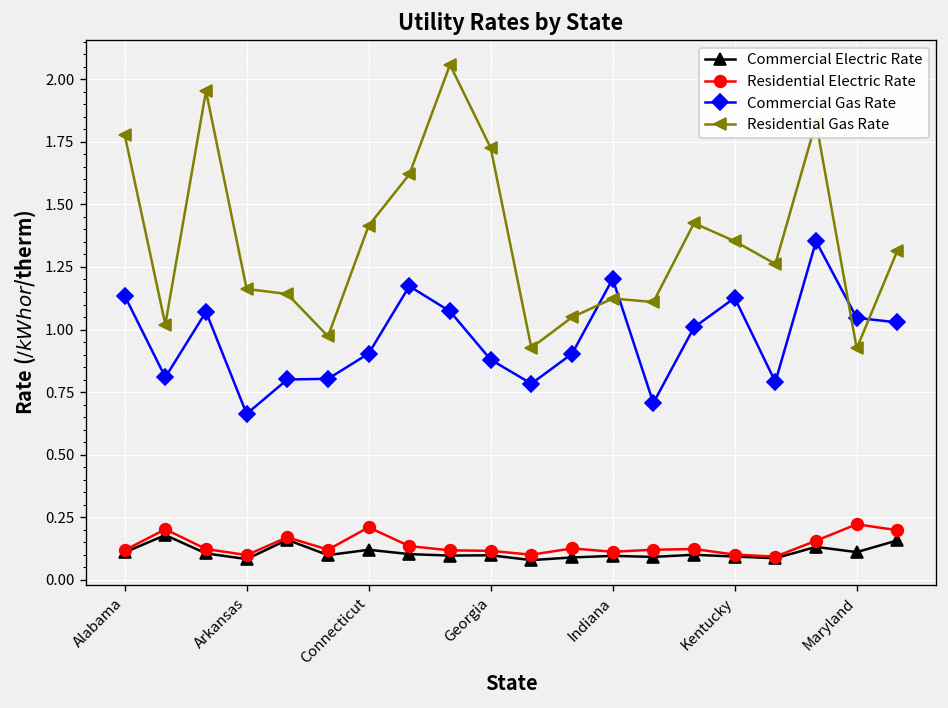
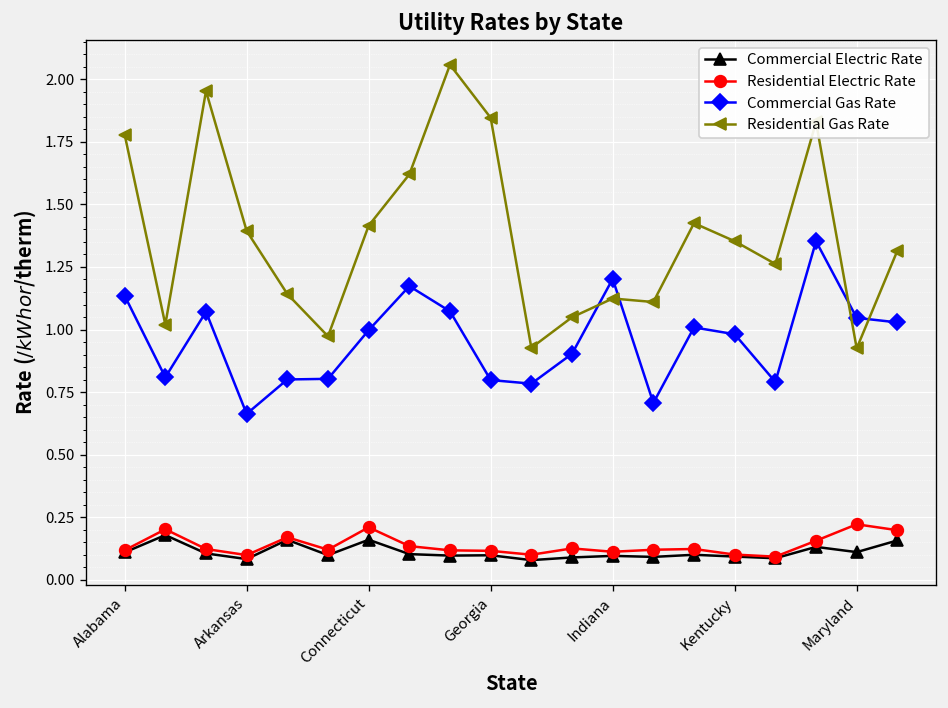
  {
    "Commercial Electric Rate": {
      "Arkansas": 0.08,
-     "Connecticut": 0.12,
+     "Connecticut": 0.16,
      "Georgia": 0.10,
      "Indiana": 0.10,
      "Maryland": 0.11
    },
    "Residential Electric Rate": {
      "Arkansas": 0.10,
      "Connecticut": 0.21,
      "Georgia": 0.12,
      "Indiana": 0.11,
      "Maryland": 0.22
    },
    "Commercial Gas Rate": {
      "Alabama": 1.14,
      "Arkansas": 0.66,
-     "Connecticut": 0.90,
-     "Georgia": 0.88,
+     "Connecticut": 1.00,
+     "Georgia": 0.80,
      "Indiana": 1.20,
-     "Kentucky": 1.13,
+     "Kentucky": 0.98,
      "Maryland": 1.05
    },
    "Residential Gas Rate": {
      "Alabama": 1.78,
-     "Arkansas": 1.16,
+     "Arkansas": 1.39,
      "Connecticut": 1.42,
-     "Georgia": 1.73,
+     "Georgia": 1.85,
      "Indiana": 1.12,
      "Kentucky": 1.35,
      "Maryland": 0.92
    }
  }
